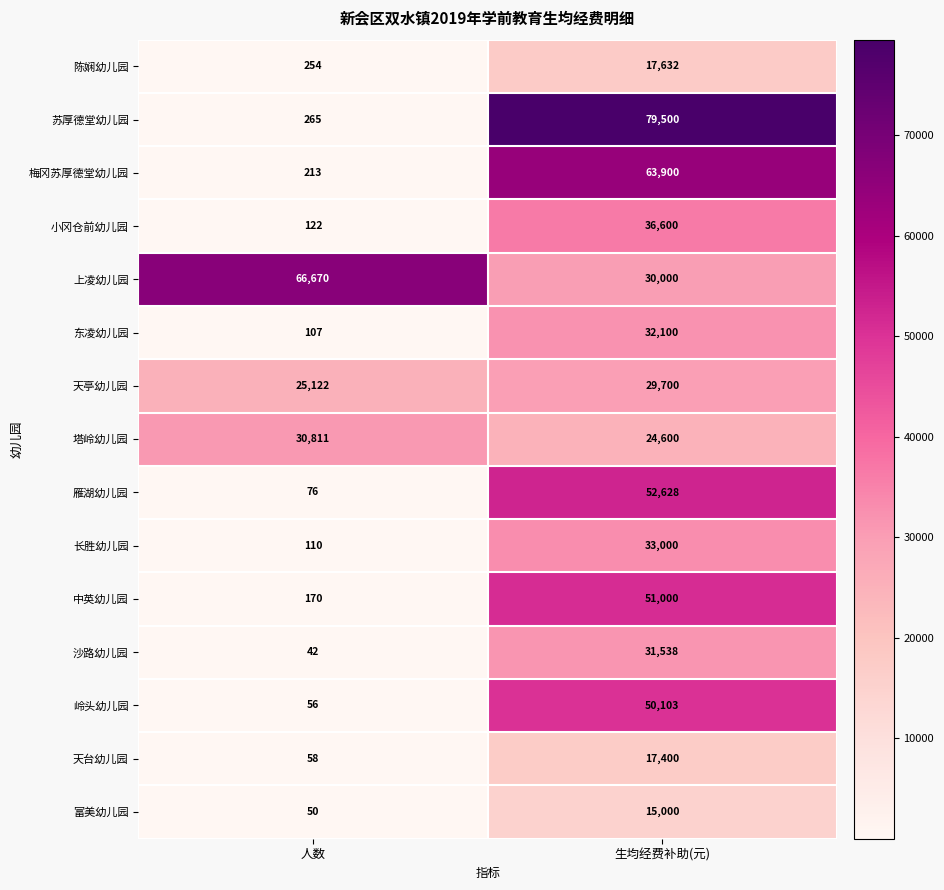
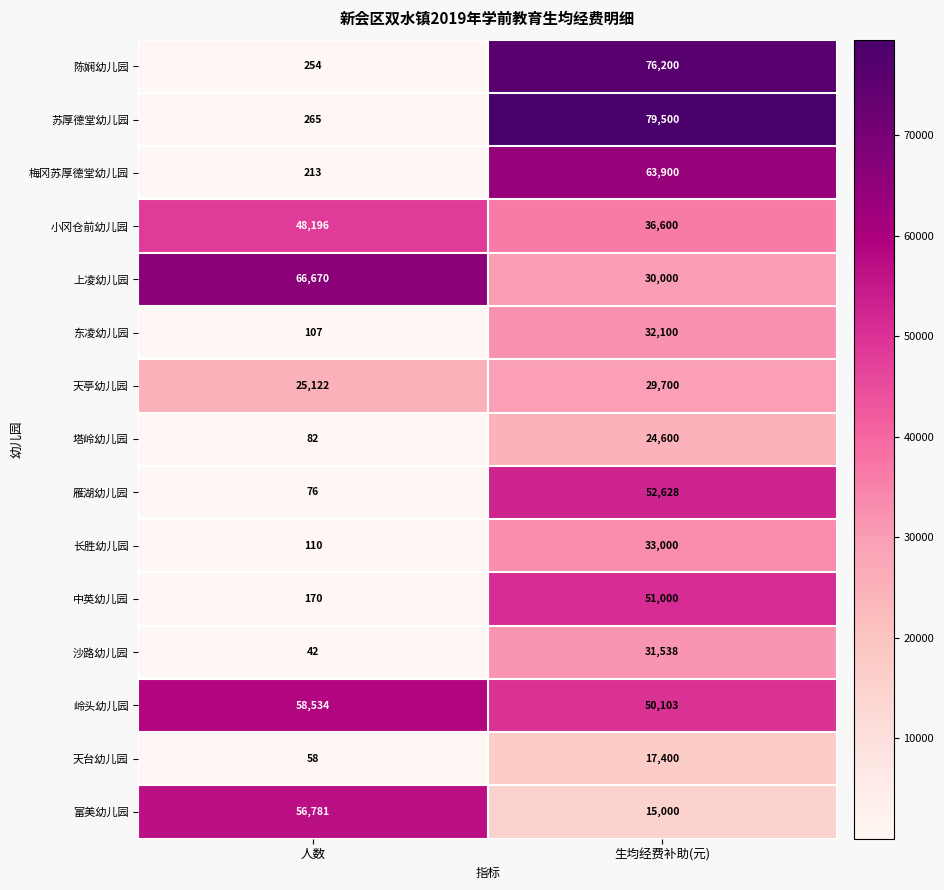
  {
    "陈娴幼儿园": {
      "人数": "254",
-     "生均经费补助(元)": "17,632"
+     "生均经费补助(元)": "76,200"
    },
    "苏厚德堂幼儿园": {
      "人数": "265",
      "生均经费补助(元)": "79,500"
    },
    "梅冈苏厚德堂幼儿园": {
      "人数": "213",
      "生均经费补助(元)": "63,900"
    },
    "小冈仓前幼儿园": {
-     "人数": "122",
+     "人数": "48,196",
      "生均经费补助(元)": "36,600"
    },
    "上凌幼儿园": {
      "人数": "66,670",
      "生均经费补助(元)": "30,000"
    },
    "东凌幼儿园": {
      "人数": "107",
      "生均经费补助(元)": "32,100"
    },
    "天亭幼儿园": {
      "人数": "25,122",
      "生均经费补助(元)": "29,700"
    },
    "塔岭幼儿园": {
-     "人数": "30,811",
+     "人数": "82",
      "生均经费补助(元)": "24,600"
    },
    "雁湖幼儿园": {
      "人数": "76",
      "生均经费补助(元)": "52,628"
    },
    "长胜幼儿园": {
      "人数": "110",
      "生均经费补助(元)": "33,000"
    },
    "中英幼儿园": {
      "人数": "170",
      "生均经费补助(元)": "51,000"
    },
    "沙路幼儿园": {
      "人数": "42",
      "生均经费补助(元)": "31,538"
    },
    "岭头幼儿园": {
-     "人数": "56",
+     "人数": "58,534",
      "生均经费补助(元)": "50,103"
    },
    "天台幼儿园": {
      "人数": "58",
      "生均经费补助(元)": "17,400"
    },
    "富美幼儿园": {
-     "人数": "50",
+     "人数": "56,781",
      "生均经费补助(元)": "15,000"
    }
  }
